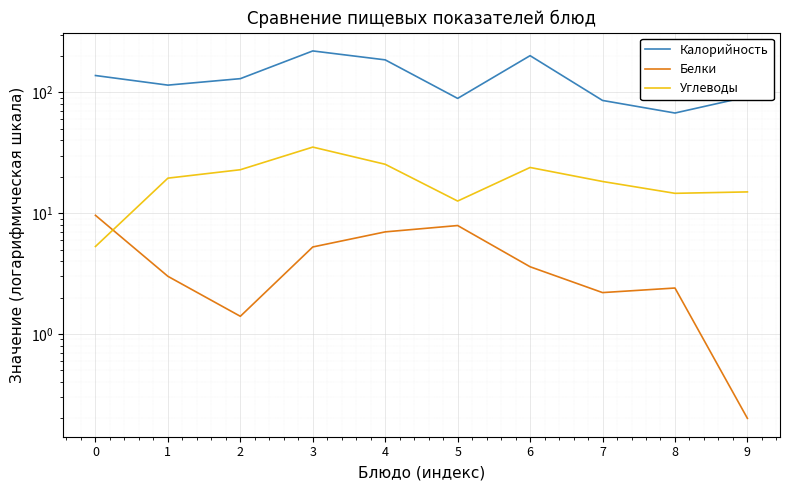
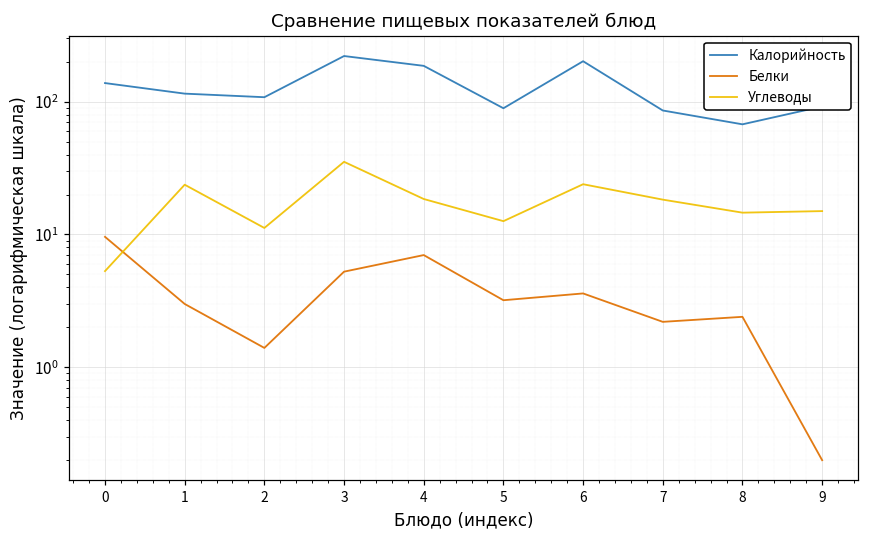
  {
    "Калорийность": {
      "0": 140,
      "1": 110,
-     "2": 130,
+     "2": 110,
      "3": 220,
      "4": 190,
      "5": 90,
      "6": 200,
      "7": 90,
      "8": 70
    },
    "Белки": {
      "0": 10,
      "1": 3.0,
      "2": 1.4,
      "3": 5,
      "4": 7,
-     "5": 8,
+     "5": 3.2,
      "6": 3.6,
      "7": 2.2,
      "8": 2.4,
      "9": 0.2
    },
    "Углеводы": {
      "0": 5,
-     "1": 20,
-     "2": 23,
+     "1": 24,
+     "2": 11,
      "3": 35,
-     "4": 25,
+     "4": 19,
      "5": 13,
      "6": 24,
      "7": 18,
      "8": 15,
      "9": 15
    }
  }
